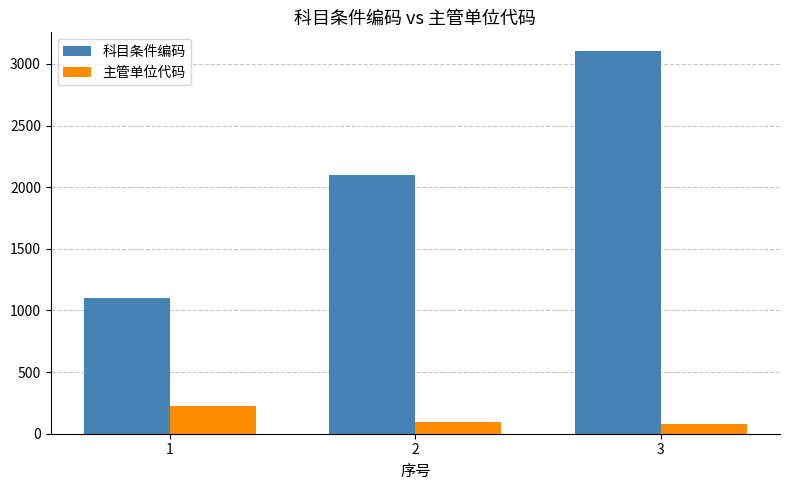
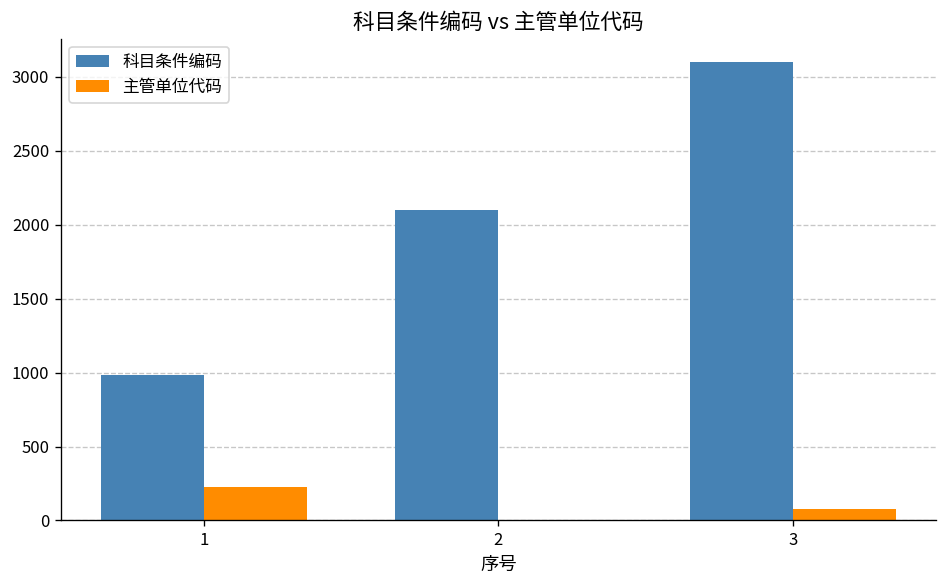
  {
    "科目条件编码": {
-     "1": 1100,
+     "1": 980,
      "2": 2100,
      "3": 3100
    },
    "主管单位代码": {
      "1": 230,
-     "2": 90,
+     "2": 0,
      "3": 80
    }
  }
